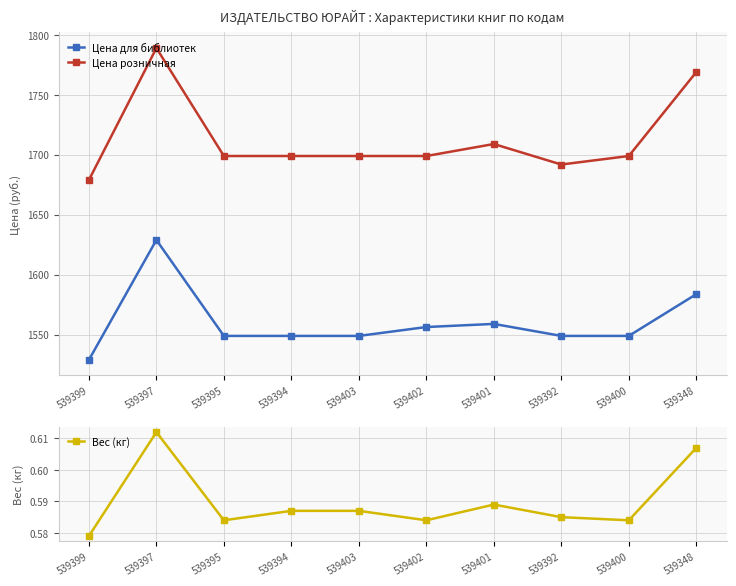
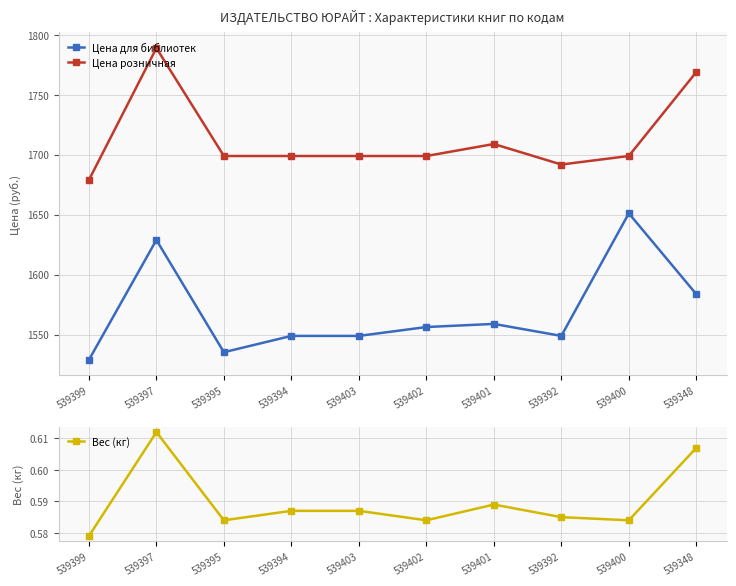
  {
    "ИЗДАТЕЛЬСТВО ЮРАЙТ : Характеристики книг по кодам": {
      "Цена для библиотек": {
        "539399": 1529,
        "539397": 1629,
-       "539395": 1549,
+       "539395": 1535,
        "539394": 1549,
        "539403": 1549,
        "539402": 1556,
        "539401": 1559,
        "539392": 1549,
-       "539400": 1549,
+       "539400": 1651,
        "539348": 1584
      },
      "Цена розничная": {
        "539399": 1679,
        "539397": 1789,
        "539395": 1699,
        "539394": 1699,
        "539403": 1699,
        "539402": 1699,
        "539401": 1709,
        "539392": 1692,
        "539400": 1699,
        "539348": 1769
      }
    }
  }
